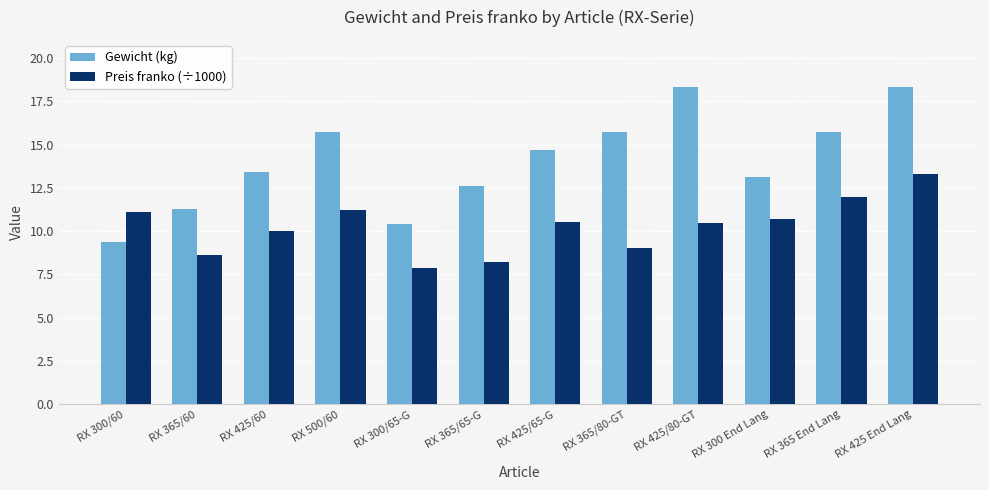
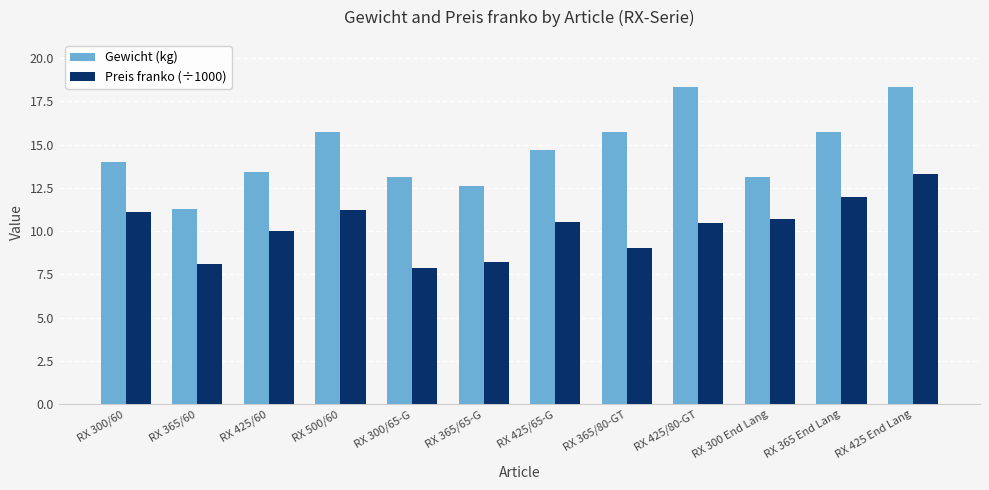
  {
    "Gewicht (kg)": {
-     "RX 300/60": 9.4,
+     "RX 300/60": 14.0,
      "RX 365/60": 11.3,
      "RX 425/60": 13.4,
      "RX 500/60": 15.7,
-     "RX 300/65-G": 10.4,
+     "RX 300/65-G": 13.1,
      "RX 365/65-G": 12.6,
      "RX 425/65-G": 14.7,
      "RX 365/80-GT": 15.7,
      "RX 425/80-GT": 18.3,
      "RX 300 End Lang": 13.1,
      "RX 365 End Lang": 15.7,
      "RX 425 End Lang": 18.3
    },
    "Preis franko (÷1000)": {
      "RX 300/60": 11.1,
-     "RX 365/60": 8.6,
+     "RX 365/60": 8.1,
      "RX 425/60": 10.0,
      "RX 500/60": 11.2,
      "RX 300/65-G": 7.9,
      "RX 365/65-G": 8.2,
      "RX 425/65-G": 10.5,
      "RX 365/80-GT": 9.0,
      "RX 425/80-GT": 10.5,
      "RX 300 End Lang": 10.7,
      "RX 365 End Lang": 12.0,
      "RX 425 End Lang": 13.3
    }
  }
